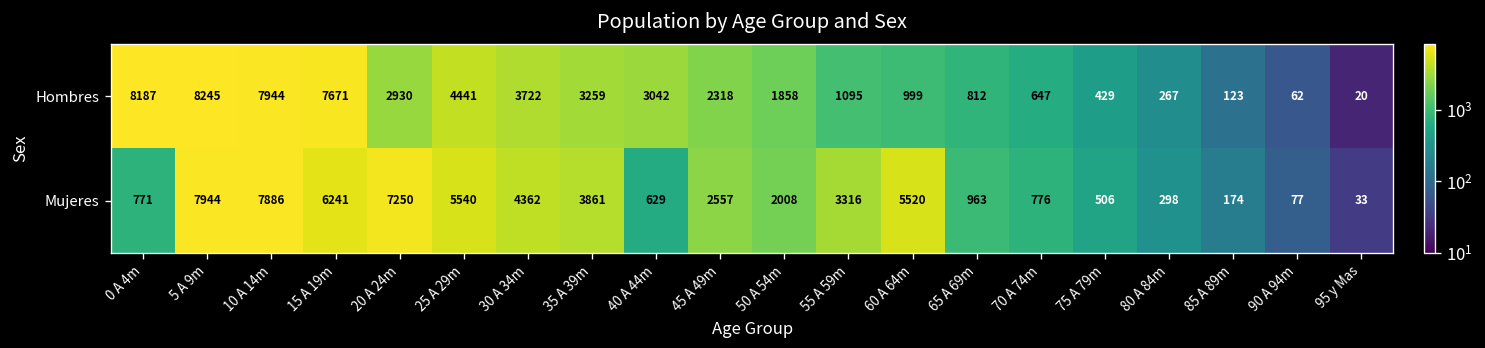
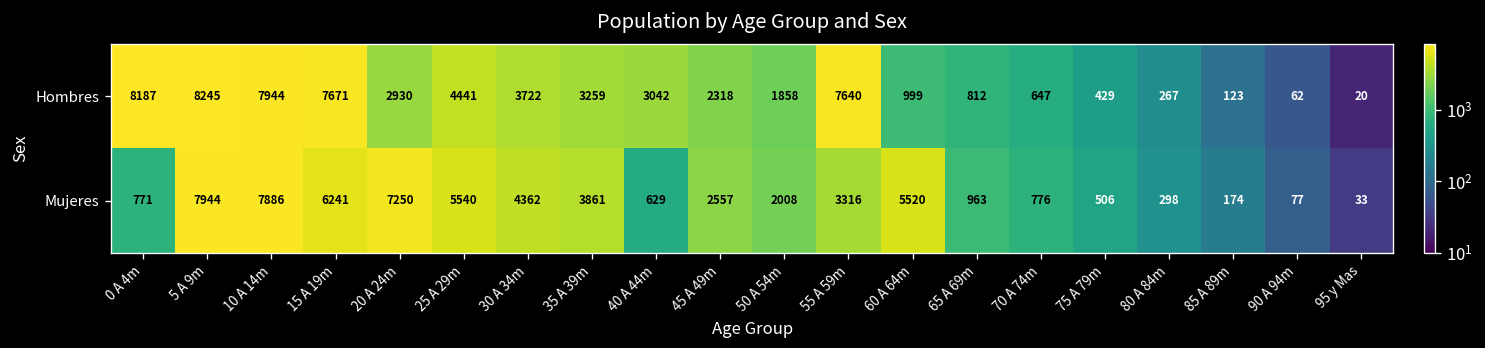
  {
    "Hombres": {
      "0 A 4m": 8187,
      "5 A 9m": 8245,
      "10 A 14m": 7944,
      "15 A 19m": 7671,
      "20 A 24m": 2930,
      "25 A 29m": 4441,
      "30 A 34m": 3722,
      "35 A 39m": 3259,
      "40 A 44m": 3042,
      "45 A 49m": 2318,
      "50 A 54m": 1858,
-     "55 A 59m": 1095,
+     "55 A 59m": 7640,
      "60 A 64m": 999,
      "65 A 69m": 812,
      "70 A 74m": 647,
      "75 A 79m": 429,
      "80 A 84m": 267,
      "85 A 89m": 123,
      "90 A 94m": 62,
      "95 y Mas": 20
    },
    "Mujeres": {
      "0 A 4m": 771,
      "5 A 9m": 7944,
      "10 A 14m": 7886,
      "15 A 19m": 6241,
      "20 A 24m": 7250,
      "25 A 29m": 5540,
      "30 A 34m": 4362,
      "35 A 39m": 3861,
      "40 A 44m": 629,
      "45 A 49m": 2557,
      "50 A 54m": 2008,
      "55 A 59m": 3316,
      "60 A 64m": 5520,
      "65 A 69m": 963,
      "70 A 74m": 776,
      "75 A 79m": 506,
      "80 A 84m": 298,
      "85 A 89m": 174,
      "90 A 94m": 77,
      "95 y Mas": 33
    }
  }
